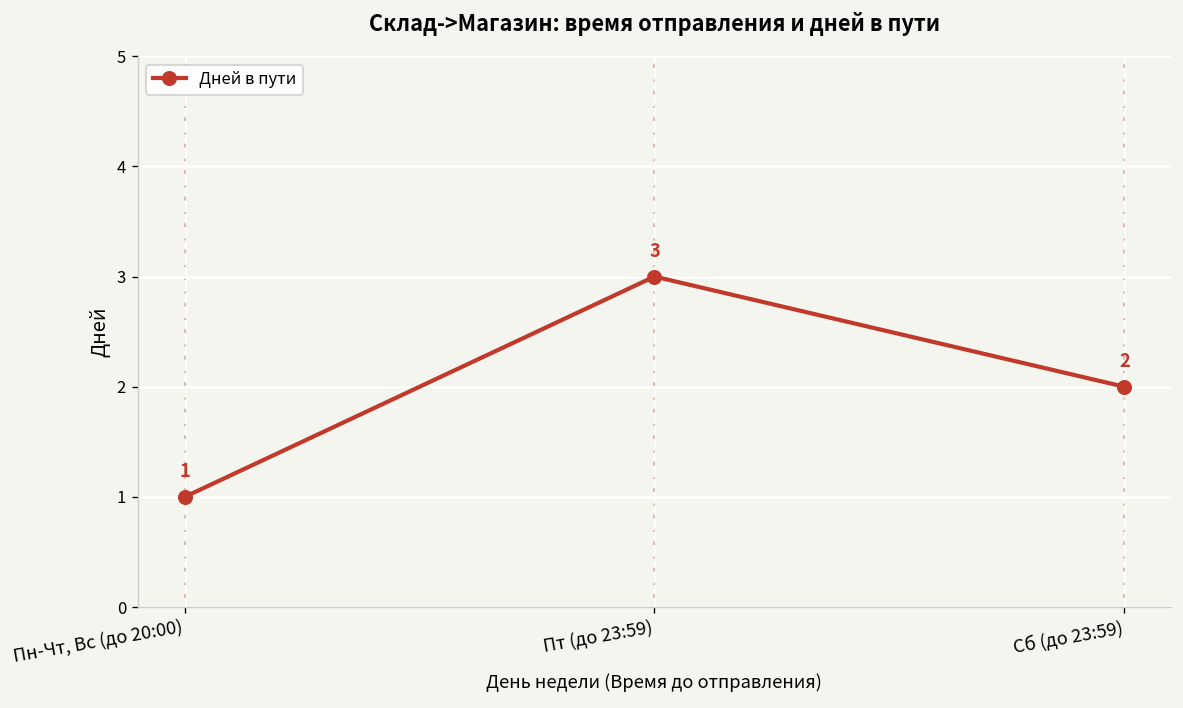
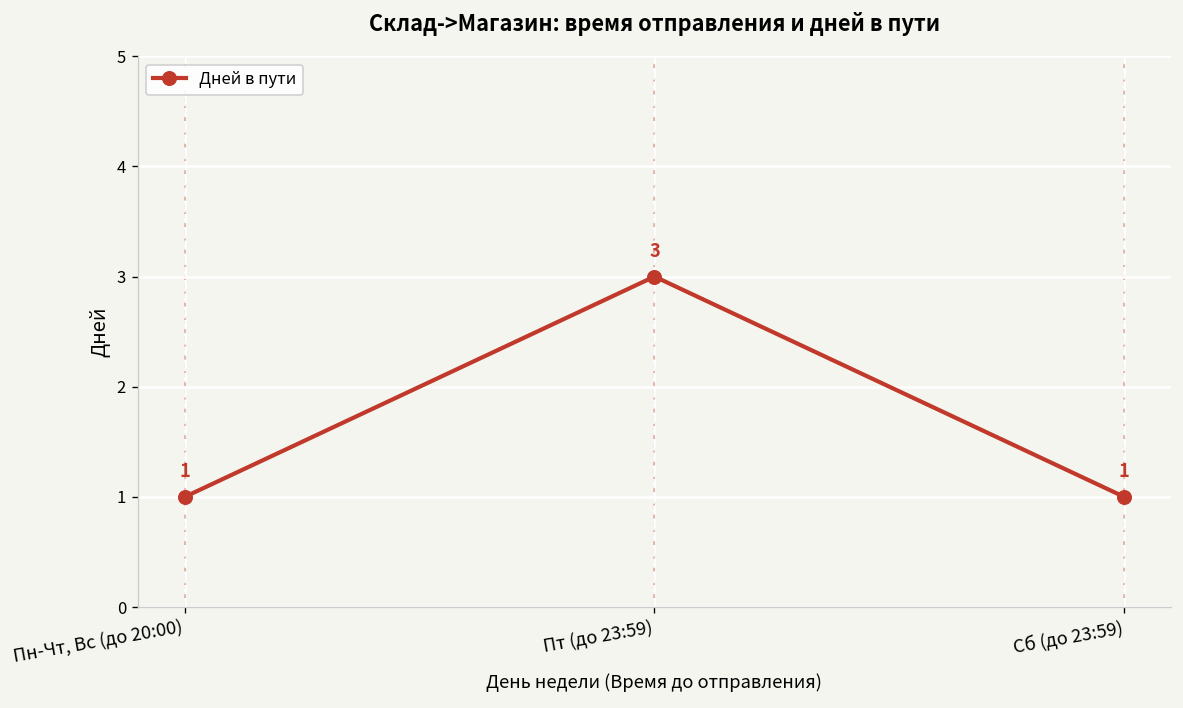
  {
    "Пн-Чт, Вс (до 20:00)": 1,
    "Пт (до 23:59)": 3,
-   "Сб (до 23:59)": 2
+   "Сб (до 23:59)": 1
  }
